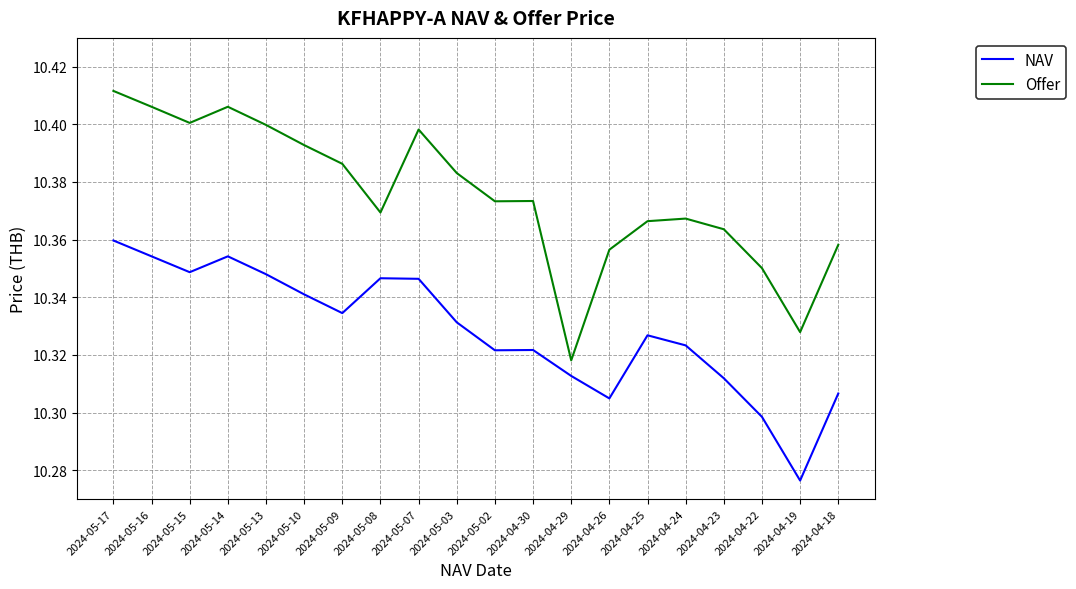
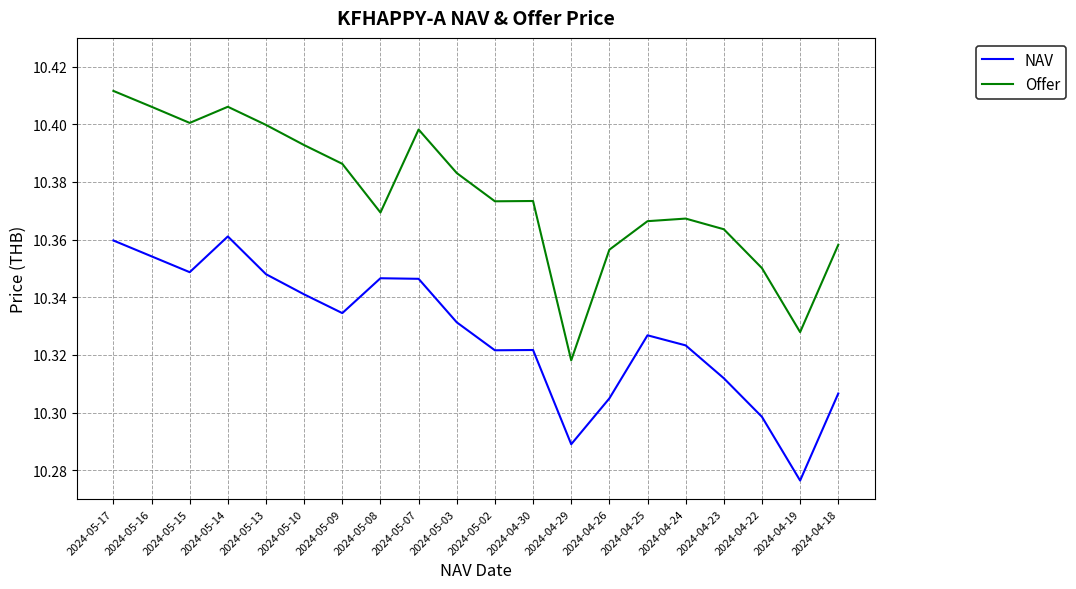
  {
    "NAV": {
      "2024-05-17": 10.360,
      "2024-05-16": 10.354,
      "2024-05-15": 10.349,
-     "2024-05-14": 10.354,
+     "2024-05-14": 10.361,
      "2024-05-13": 10.348,
      "2024-05-10": 10.341,
      "2024-05-09": 10.335,
      "2024-05-08": 10.347,
      "2024-05-07": 10.346,
      "2024-05-03": 10.331,
      "2024-05-02": 10.322,
      "2024-04-30": 10.322,
-     "2024-04-29": 10.313,
+     "2024-04-29": 10.289,
      "2024-04-26": 10.305,
      "2024-04-25": 10.327,
      "2024-04-24": 10.323,
      "2024-04-23": 10.312,
      "2024-04-22": 10.299,
      "2024-04-19": 10.276,
      "2024-04-18": 10.307
    },
    "Offer": {
      "2024-05-17": 10.412,
      "2024-05-16": 10.406,
      "2024-05-15": 10.401,
      "2024-05-14": 10.406,
      "2024-05-13": 10.400,
      "2024-05-10": 10.393,
      "2024-05-09": 10.386,
      "2024-05-08": 10.369,
      "2024-05-07": 10.398,
      "2024-05-03": 10.383,
      "2024-05-02": 10.373,
      "2024-04-30": 10.373,
      "2024-04-29": 10.318,
      "2024-04-26": 10.357,
      "2024-04-25": 10.366,
      "2024-04-24": 10.367,
      "2024-04-23": 10.364,
      "2024-04-22": 10.350,
      "2024-04-19": 10.328,
      "2024-04-18": 10.358
    }
  }
